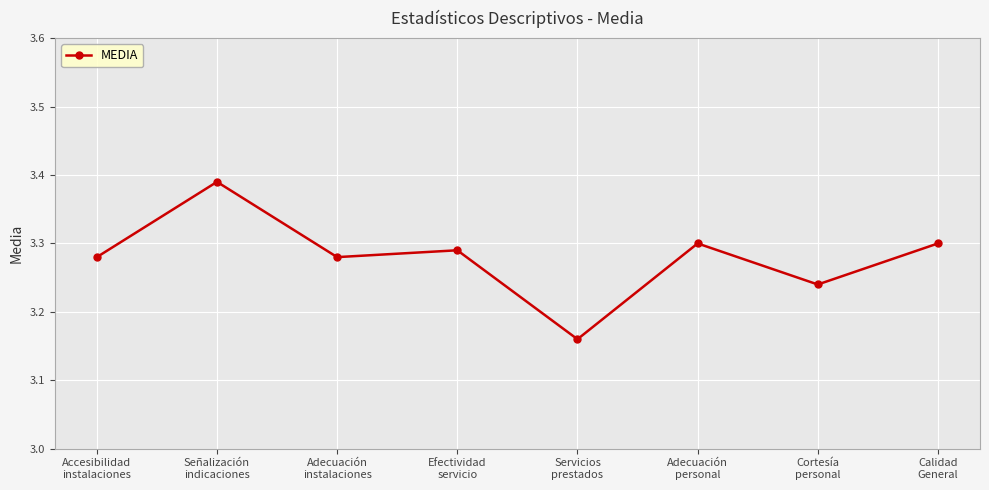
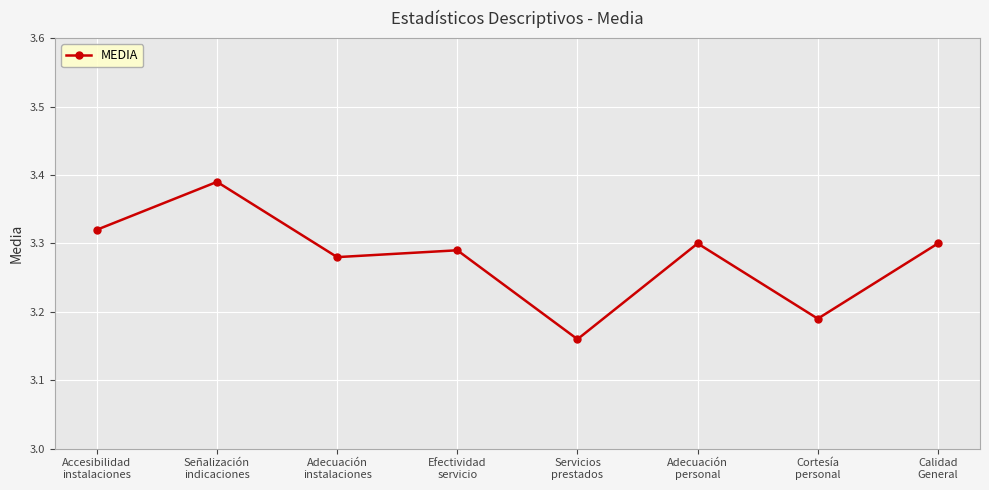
  {
-   "Accesibilidad instalaciones": 3.28,
+   "Accesibilidad instalaciones": 3.32,
    "Señalización indicaciones": 3.39,
    "Adecuación instalaciones": 3.28,
    "Efectividad servicio": 3.29,
    "Servicios prestados": 3.16,
    "Adecuación personal": 3.30,
-   "Cortesía personal": 3.24,
+   "Cortesía personal": 3.19,
    "Calidad General": 3.30
  }
